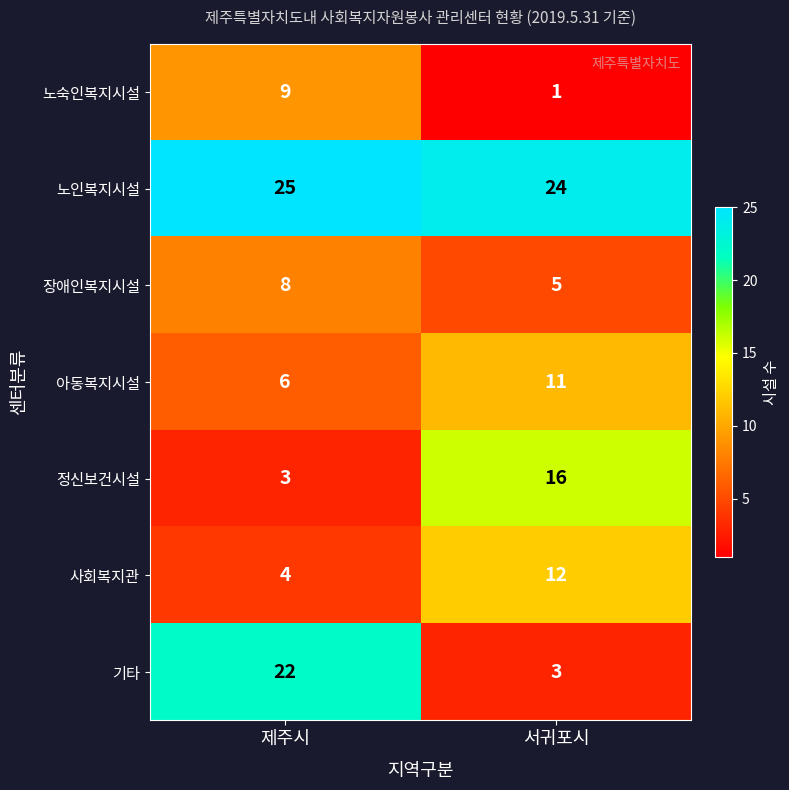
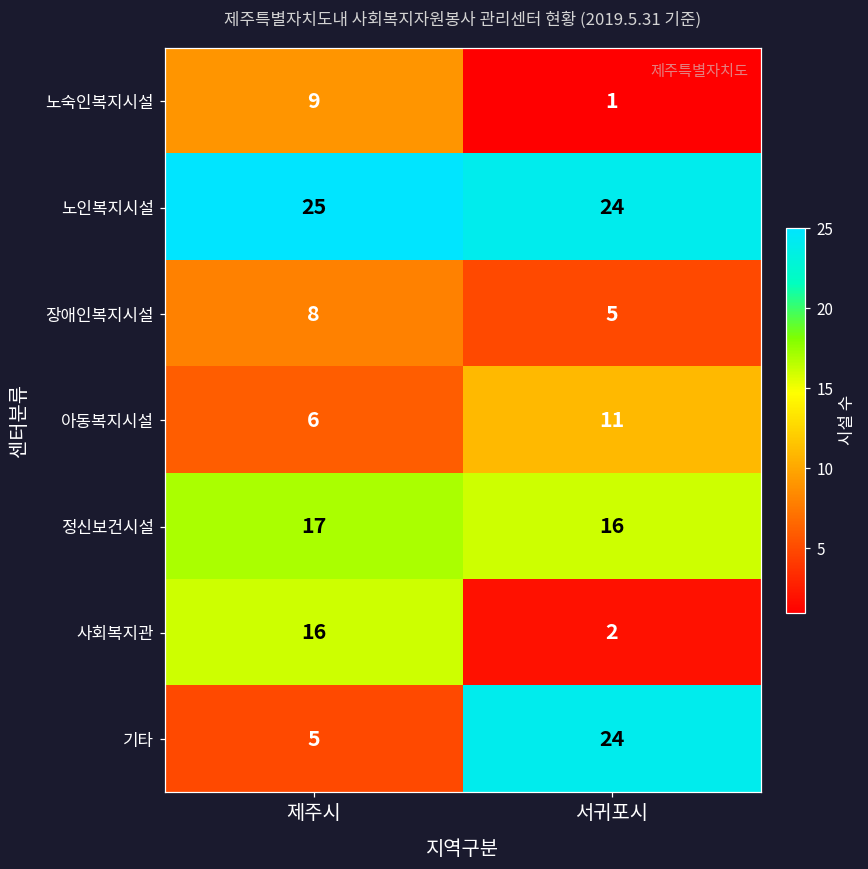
  {
    "노숙인복지시설": {
      "제주시": 9
    },
    "노인복지시설": {
      "제주시": 25,
      "서귀포시": 24
    },
    "장애인복지시설": {
      "제주시": 8,
      "서귀포시": 5
    },
    "아동복지시설": {
      "제주시": 6,
      "서귀포시": 11
    },
    "정신보건시설": {
-     "제주시": 3,
+     "제주시": 17,
      "서귀포시": 16
    },
    "사회복지관": {
-     "제주시": 4,
-     "서귀포시": 12
+     "제주시": 16,
+     "서귀포시": 2
    },
    "기타": {
-     "제주시": 22,
-     "서귀포시": 3
+     "제주시": 5,
+     "서귀포시": 24
    }
  }
